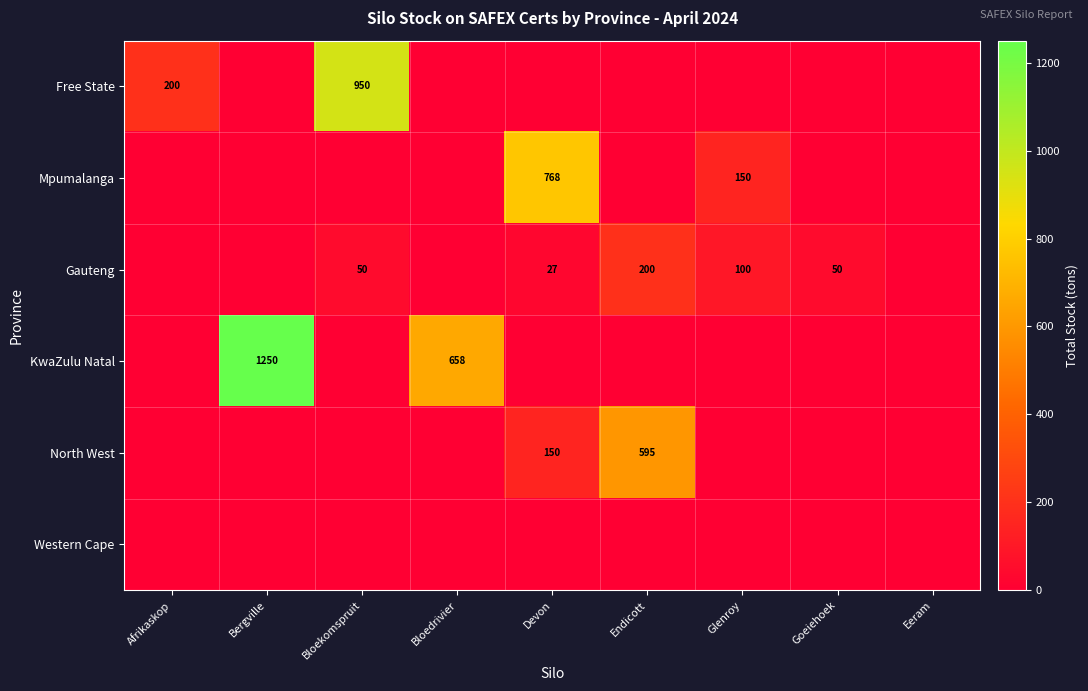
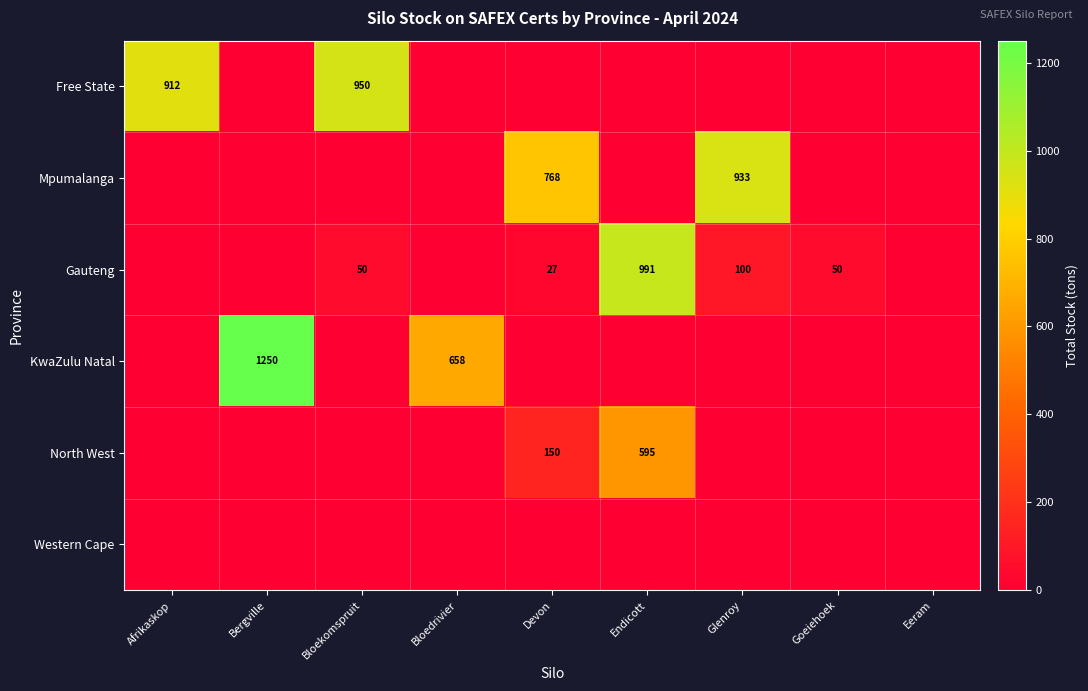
  {
    "Free State": {
-     "Afrikaskop": 200,
+     "Afrikaskop": 912,
      "Bloekomspruit": 950
    },
    "Mpumalanga": {
      "Devon": 768,
-     "Glenroy": 150
+     "Glenroy": 933
    },
    "Gauteng": {
      "Bloekomspruit": 50,
      "Devon": 27,
-     "Endicott": 200,
+     "Endicott": 991,
      "Glenroy": 100,
      "Goeiehoek": 50
    },
    "KwaZulu Natal": {
      "Bergville": 1250,
      "Bloedrivier": 658
    },
    "North West": {
      "Devon": 150,
      "Endicott": 595
    }
  }
